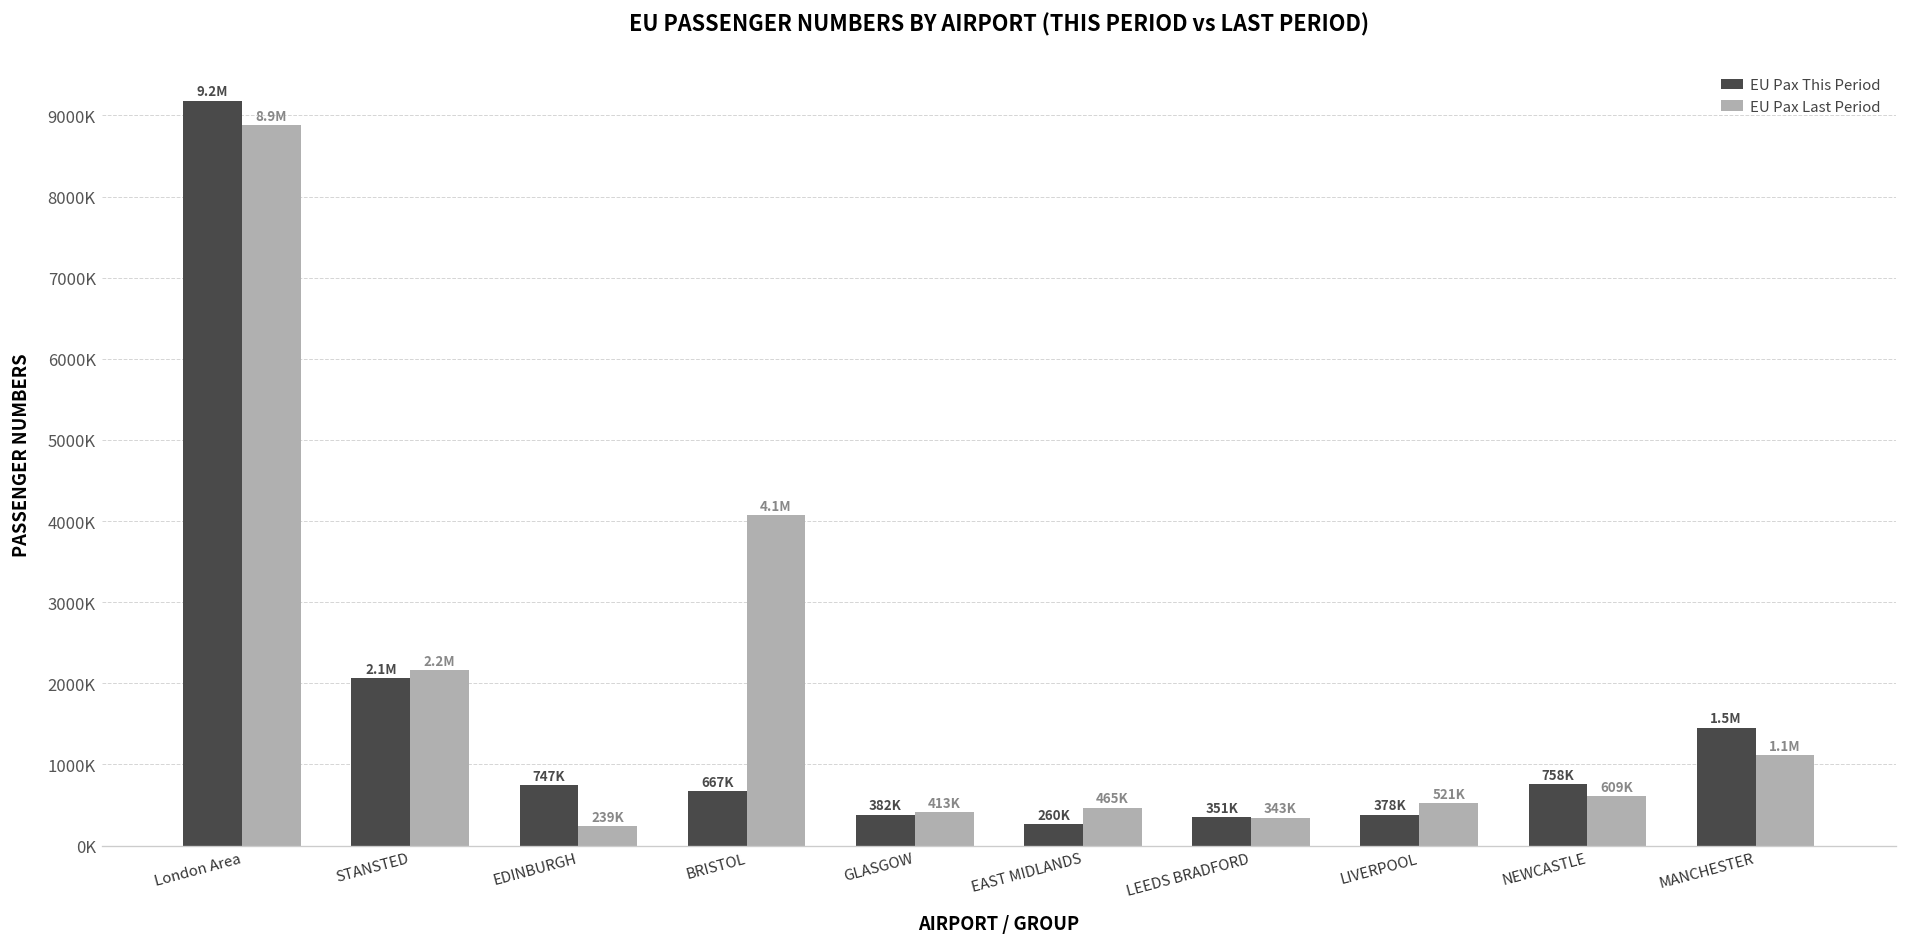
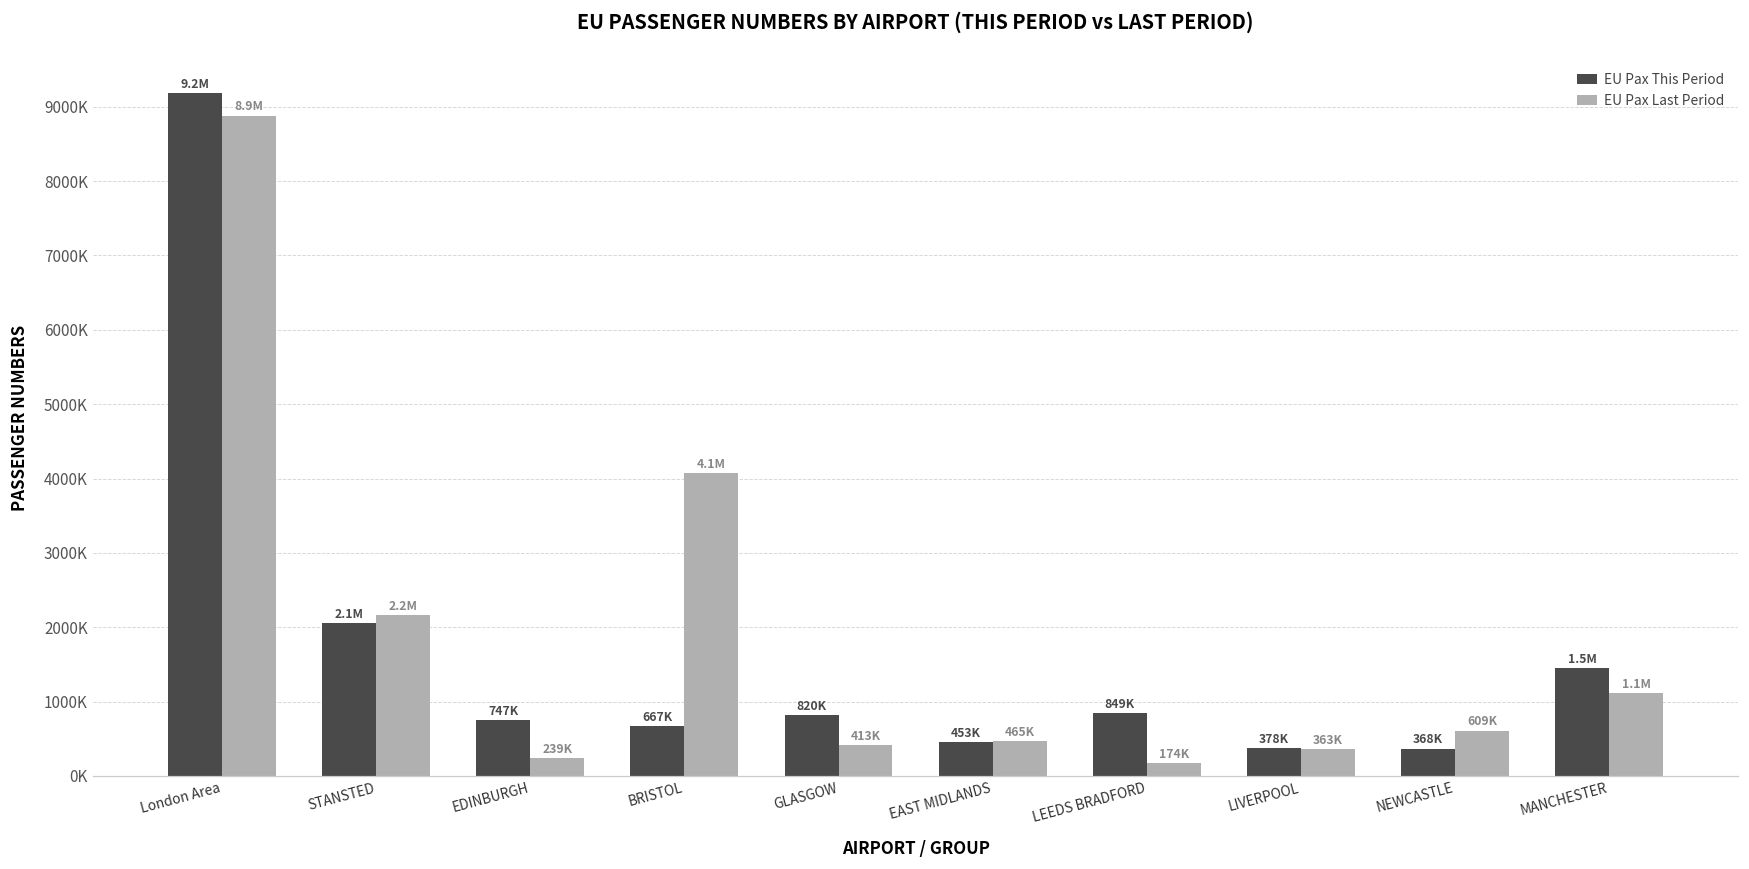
  {
    "EU Pax This Period": {
      "London Area": "9.2M",
      "STANSTED": "2.1M",
      "EDINBURGH": "747K",
      "BRISTOL": "667K",
-     "GLASGOW": "382K",
-     "EAST MIDLANDS": "260K",
-     "LEEDS BRADFORD": "351K",
+     "GLASGOW": "820K",
+     "EAST MIDLANDS": "453K",
+     "LEEDS BRADFORD": "849K",
      "LIVERPOOL": "378K",
-     "NEWCASTLE": "758K",
+     "NEWCASTLE": "368K",
      "MANCHESTER": "1.5M"
    },
    "EU Pax Last Period": {
      "London Area": "8.9M",
      "STANSTED": "2.2M",
      "EDINBURGH": "239K",
      "BRISTOL": "4.1M",
      "GLASGOW": "413K",
      "EAST MIDLANDS": "465K",
-     "LEEDS BRADFORD": "343K",
-     "LIVERPOOL": "521K",
+     "LEEDS BRADFORD": "174K",
+     "LIVERPOOL": "363K",
      "NEWCASTLE": "609K",
      "MANCHESTER": "1.1M"
    }
  }
